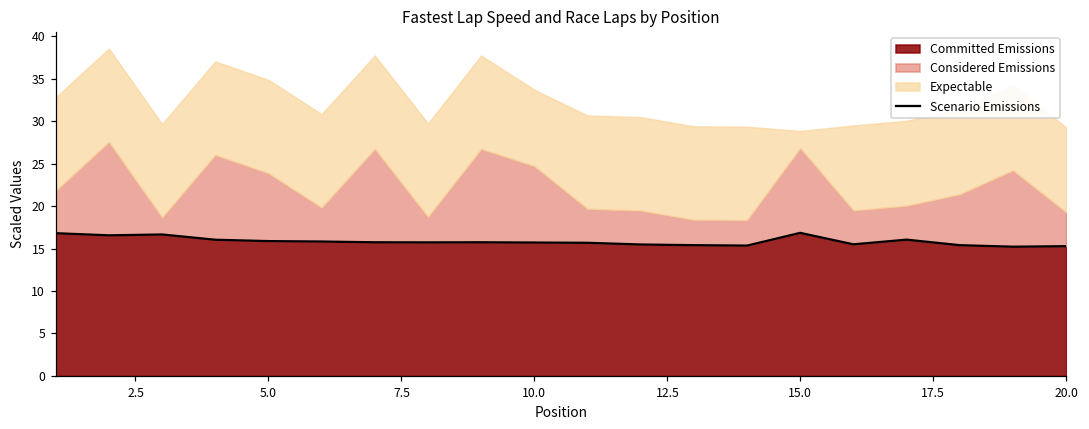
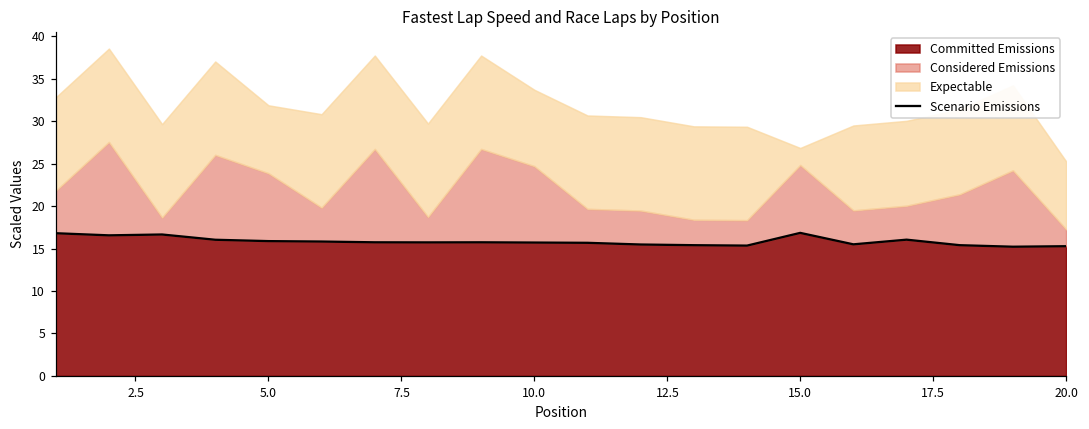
  {
    "Committed Emissions": {
      "5.0": 16,
      "10.0": 16,
      "15.0": 17,
      "20.0": 15
    },
    "Considered Emissions": {
      "5.0": 8,
      "10.0": 9,
-     "15.0": 10,
-     "20.0": 4
+     "15.0": 8,
+     "20.0": 2
    },
    "Expectable": {
-     "5.0": 11,
+     "5.0": 8,
      "10.0": 9,
      "15.0": 2,
-     "20.0": 10
+     "20.0": 8
    }
  }
